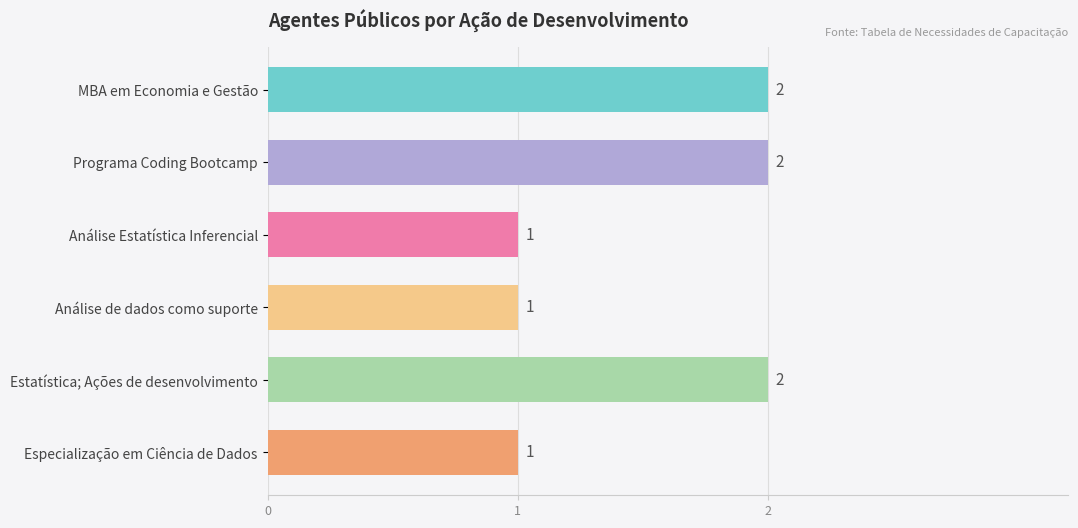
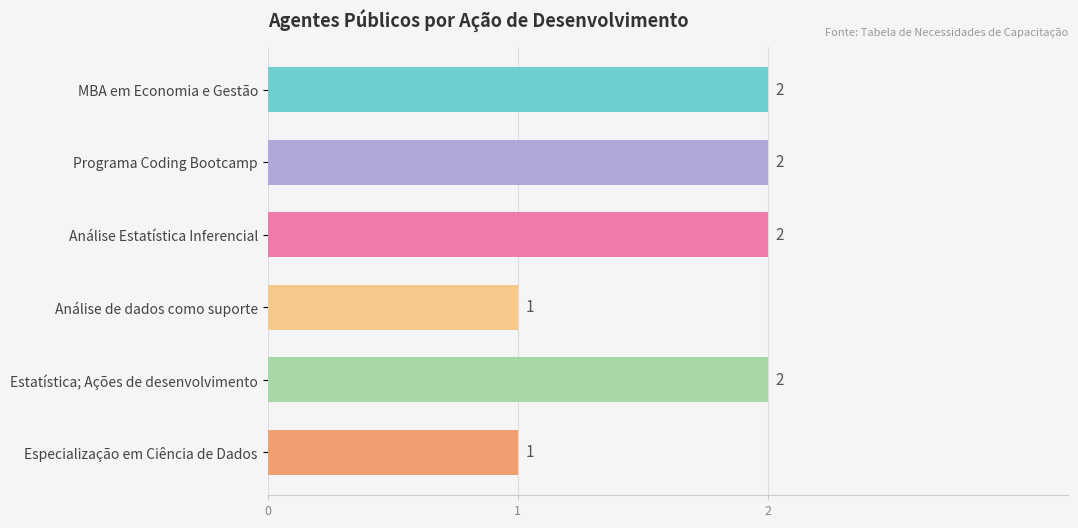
  {
    "MBA em Economia e Gestão": 2,
    "Programa Coding Bootcamp": 2,
-   "Análise Estatística Inferencial": 1,
+   "Análise Estatística Inferencial": 2,
    "Análise de dados como suporte": 1,
    "Estatística; Ações de desenvolvimento": 2,
    "Especialização em Ciência de Dados": 1
  }
